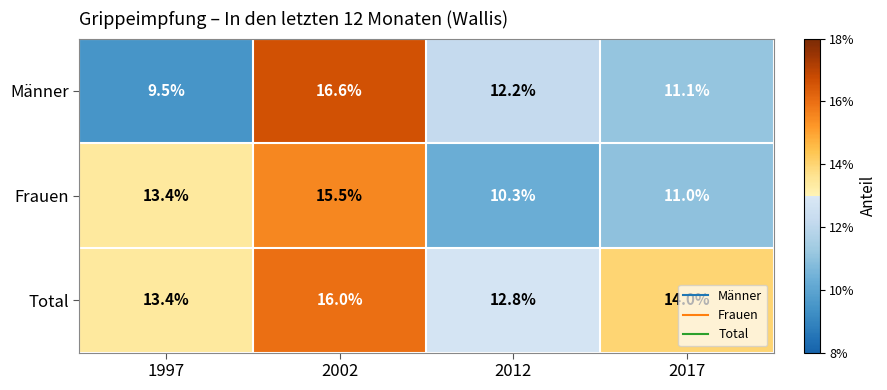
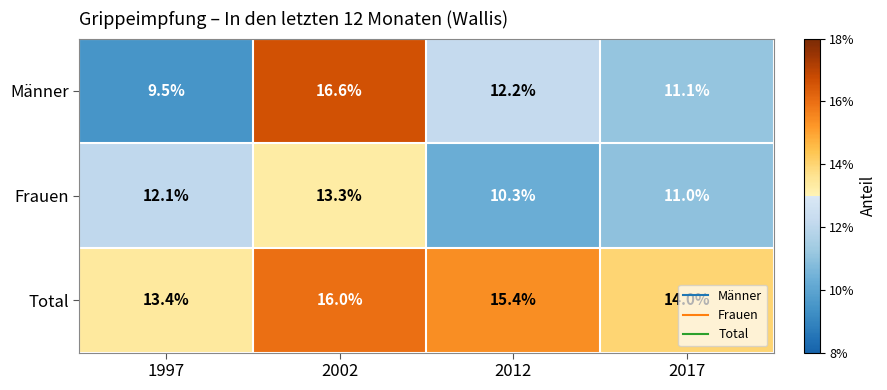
  {
    "Männer": {
      "1997": "9.5%",
      "2002": "16.6%",
      "2012": "12.2%",
      "2017": "11.1%"
    },
    "Frauen": {
-     "1997": "13.4%",
-     "2002": "15.5%",
+     "1997": "12.1%",
+     "2002": "13.3%",
      "2012": "10.3%",
      "2017": "11.0%"
    },
    "Total": {
      "1997": "13.4%",
      "2002": "16.0%",
-     "2012": "12.8%"
+     "2012": "15.4%"
    }
  }
